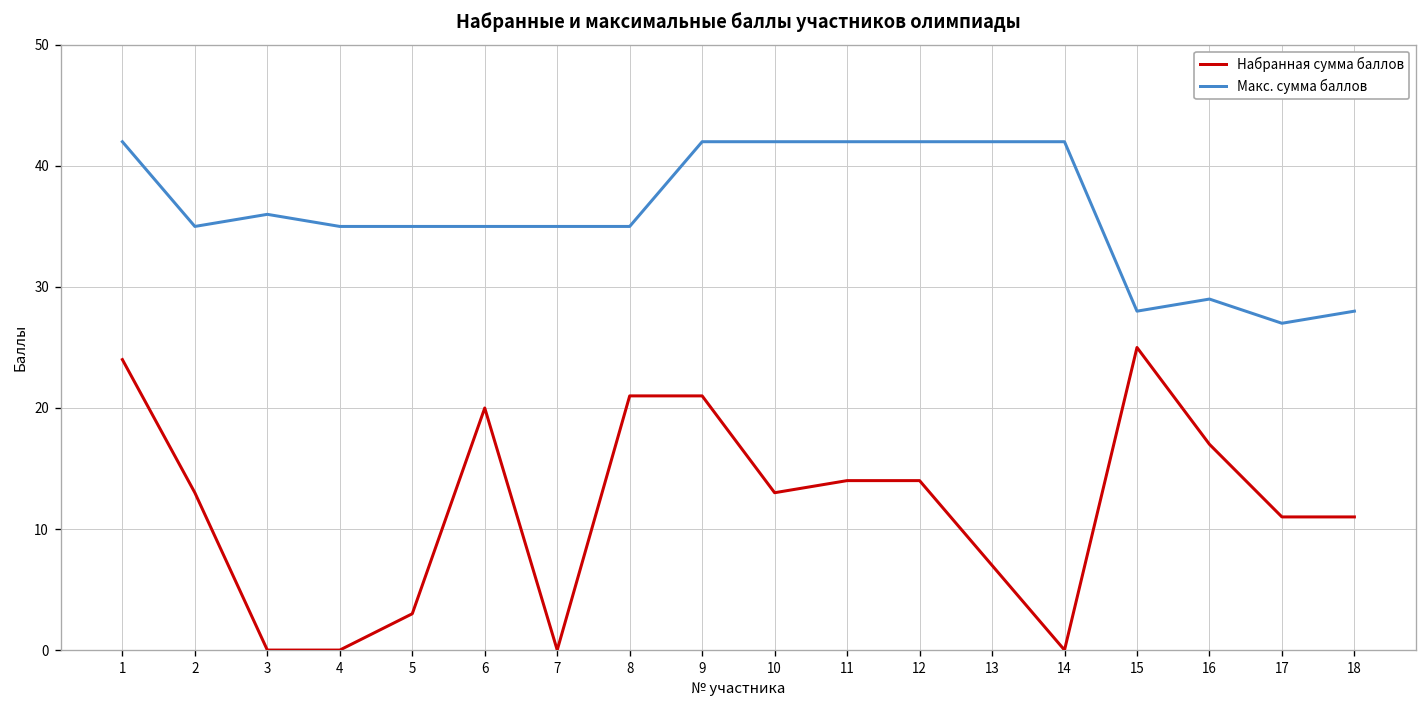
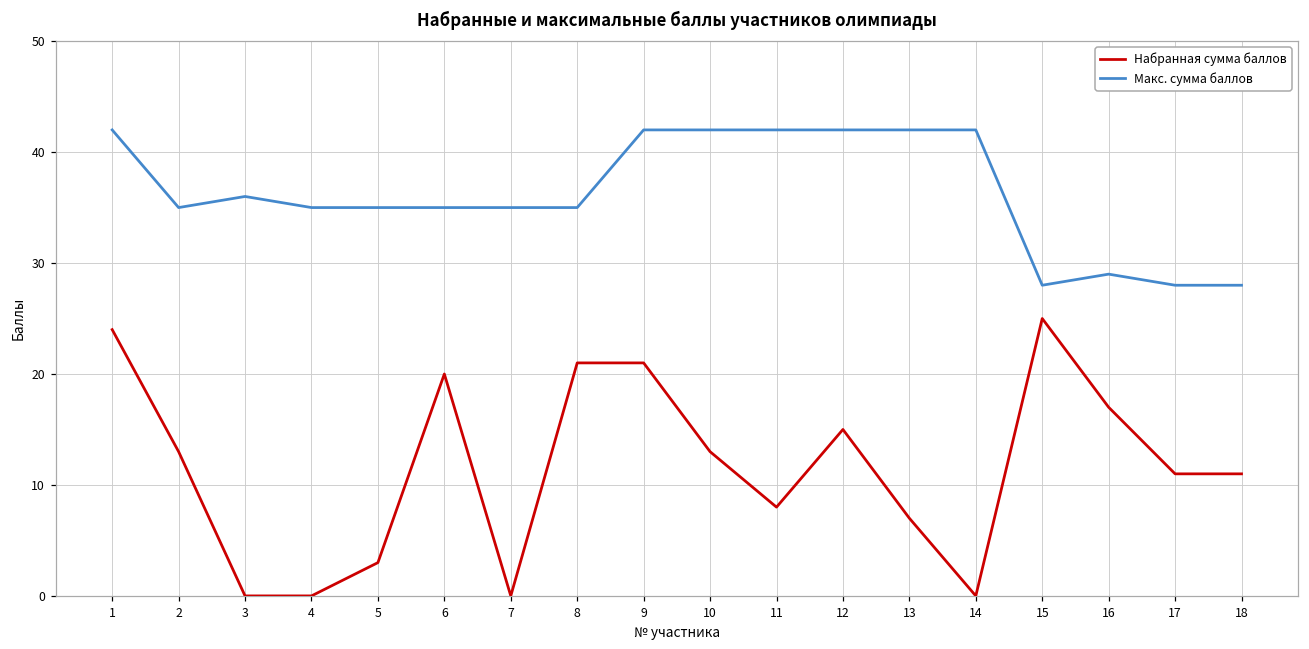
  {
    "Набранная сумма баллов": {
      "1": 24,
      "2": 13,
      "3": 0,
      "4": 0,
      "5": 3,
      "6": 20,
      "7": 0,
      "8": 21,
      "9": 21,
      "10": 13,
-     "11": 14,
-     "12": 14,
+     "11": 8,
+     "12": 15,
      "13": 7,
      "14": 0,
      "15": 25,
      "16": 17,
      "17": 11,
      "18": 11
    },
    "Макс. сумма баллов": {
      "1": 42,
      "2": 35,
      "3": 36,
      "4": 35,
      "5": 35,
      "6": 35,
      "7": 35,
      "8": 35,
      "9": 42,
      "10": 42,
      "11": 42,
      "12": 42,
      "13": 42,
      "14": 42,
      "15": 28,
      "16": 29,
-     "17": 27,
+     "17": 28,
      "18": 28
    }
  }
